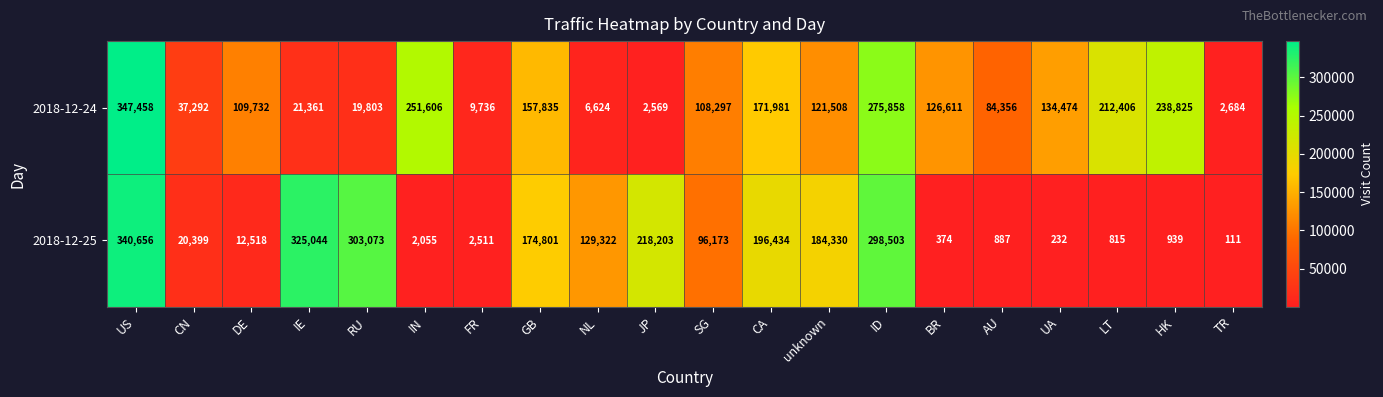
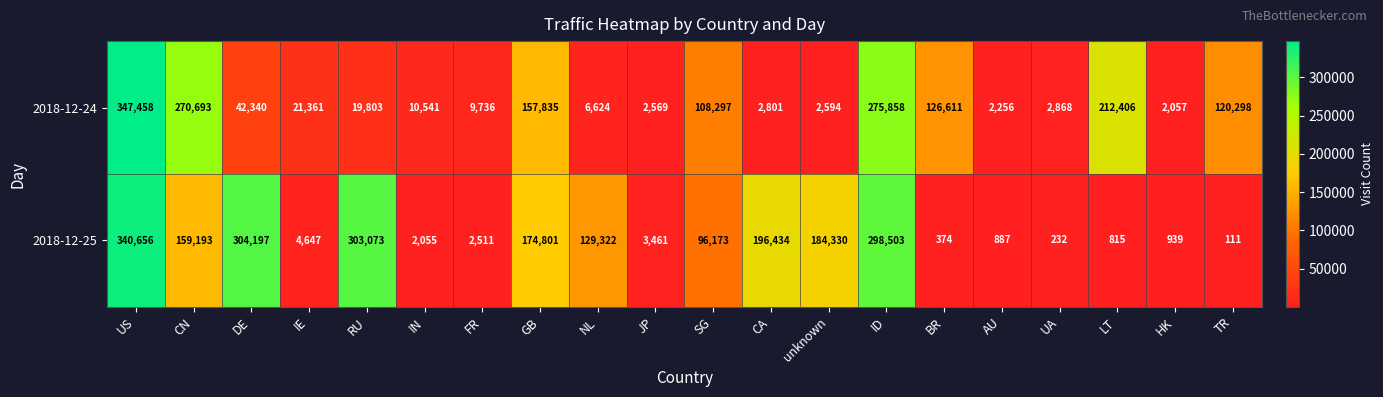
  {
    "2018-12-24": {
      "US": "347,458",
-     "CN": "37,292",
-     "DE": "109,732",
+     "CN": "270,693",
+     "DE": "42,340",
      "IE": "21,361",
      "RU": "19,803",
-     "IN": "251,606",
+     "IN": "10,541",
      "FR": "9,736",
      "GB": "157,835",
      "NL": "6,624",
      "JP": "2,569",
      "SG": "108,297",
-     "CA": "171,981",
-     "unknown": "121,508",
+     "CA": "2,801",
+     "unknown": "2,594",
      "ID": "275,858",
      "BR": "126,611",
-     "AU": "84,356",
-     "UA": "134,474",
+     "AU": "2,256",
+     "UA": "2,868",
      "LT": "212,406",
-     "HK": "238,825",
-     "TR": "2,684"
+     "HK": "2,057",
+     "TR": "120,298"
    },
    "2018-12-25": {
      "US": "340,656",
-     "CN": "20,399",
-     "DE": "12,518",
-     "IE": "325,044",
+     "CN": "159,193",
+     "DE": "304,197",
+     "IE": "4,647",
      "RU": "303,073",
      "IN": "2,055",
      "FR": "2,511",
      "GB": "174,801",
      "NL": "129,322",
-     "JP": "218,203",
+     "JP": "3,461",
      "SG": "96,173",
      "CA": "196,434",
      "unknown": "184,330",
      "ID": "298,503",
      "BR": "374",
      "AU": "887",
      "UA": "232",
      "LT": "815",
      "HK": "939",
      "TR": "111"
    }
  }
